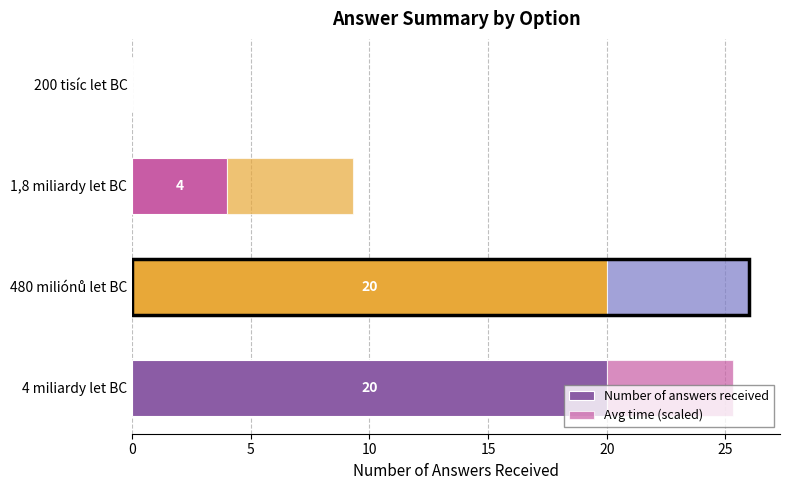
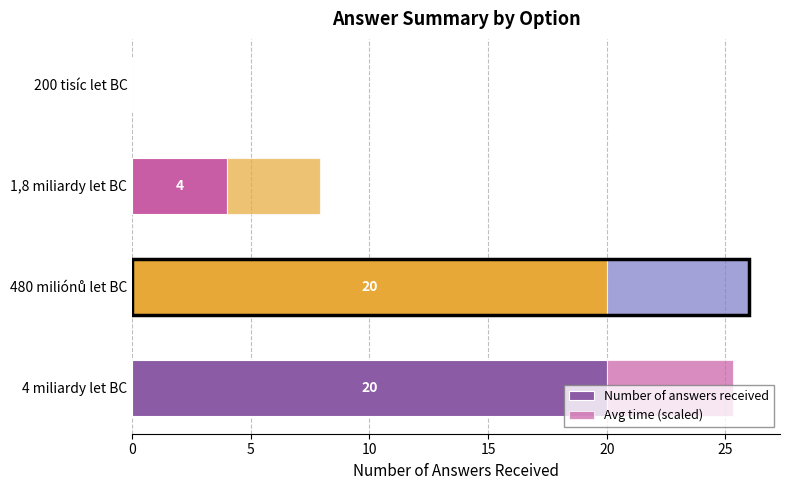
  {
    "Number of answers received": {
      "1,8 miliardy let BC": 4
    },
    "Avg time (scaled)": {
      "200 tisíc let BC": 0.0,
-     "1,8 miliardy let BC": 5.3,
+     "1,8 miliardy let BC": 3.9,
      "480 miliónů let BC": 6.0
    }
  }
